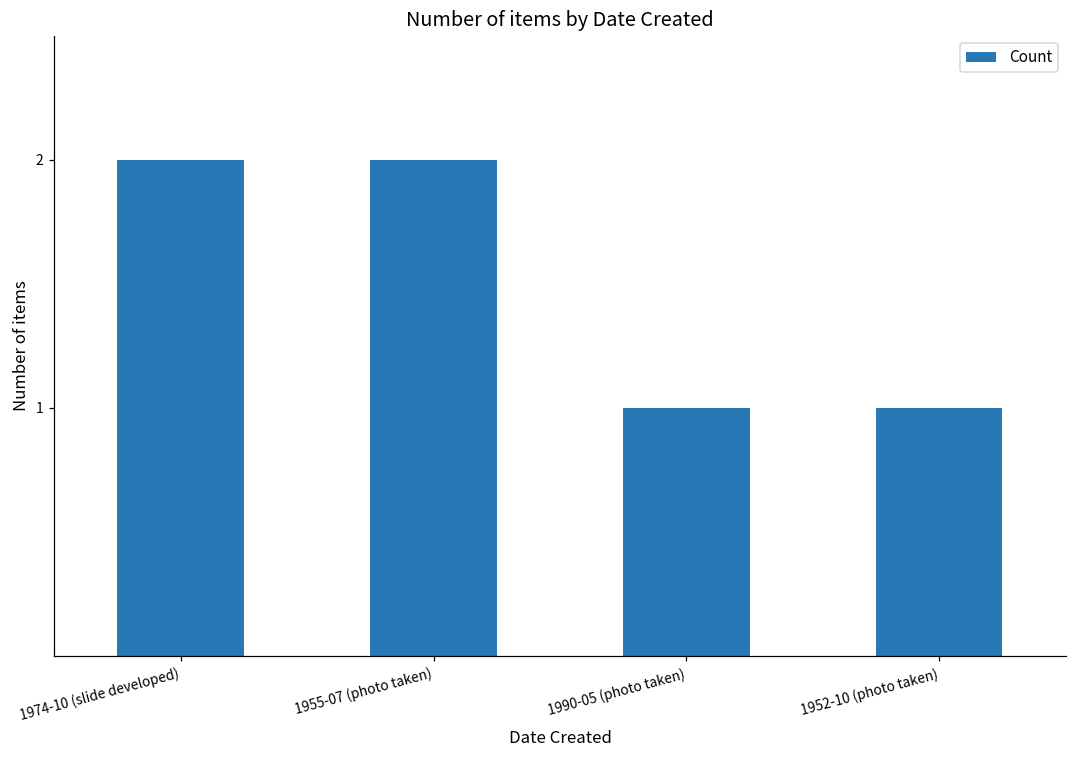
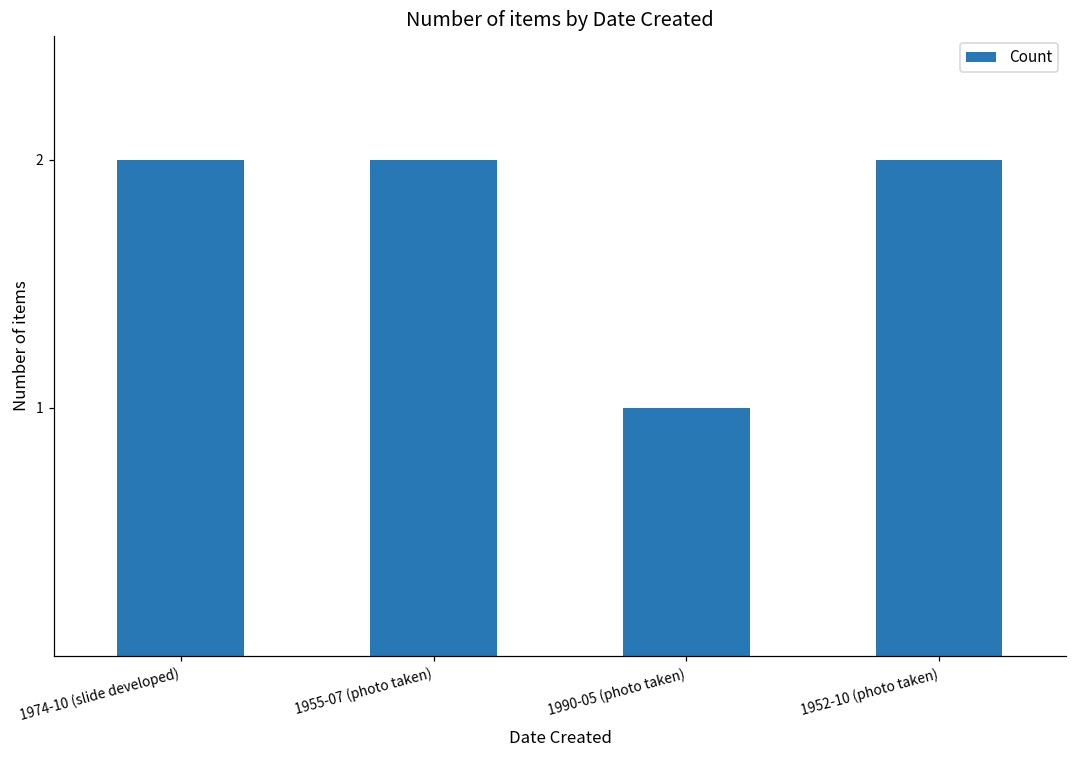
  {
    "1974-10 (slide developed)": 2,
    "1955-07 (photo taken)": 2,
    "1990-05 (photo taken)": 1,
-   "1952-10 (photo taken)": 1
+   "1952-10 (photo taken)": 2
  }
